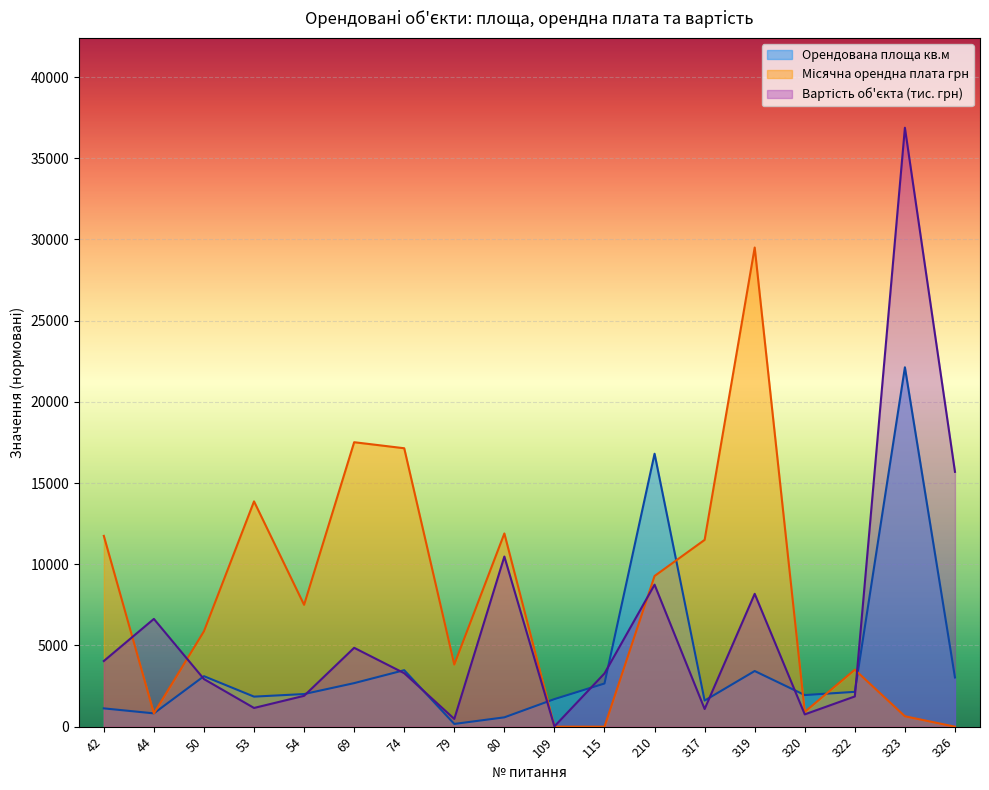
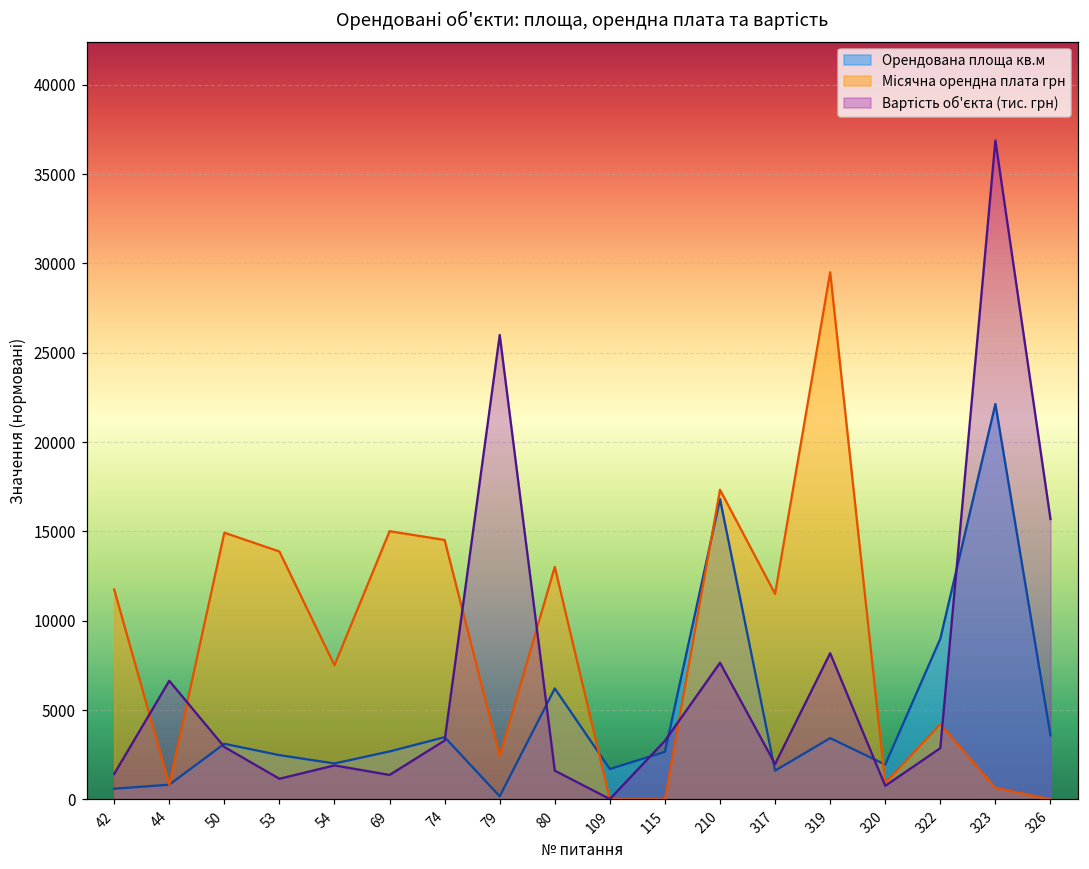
  {
    "Орендована площа кв.м": {
-     "42": 1100,
+     "42": 600,
      "50": 3100,
-     "53": 1800,
+     "53": 2500,
      "69": 2700,
      "74": 3500,
      "79": 200,
-     "80": 600,
+     "80": 6200,
      "109": 1700,
      "115": 2700,
      "210": 16800,
      "317": 1600,
      "319": 3400,
      "320": 1900,
-     "322": 2100,
+     "322": 9000,
      "323": 22100,
-     "326": 3000
+     "326": 3600
    },
    "Місячна орендна плата грн": {
      "42": 11700,
-     "50": 5900,
+     "50": 14900,
      "53": 13900,
      "54": 7500,
-     "69": 17500,
-     "74": 17100,
-     "79": 3800,
-     "80": 11900,
+     "69": 15000,
+     "74": 14500,
+     "79": 2400,
+     "80": 13000,
      "115": 0,
-     "210": 9300,
+     "210": 17300,
      "317": 11500,
      "319": 29500,
-     "322": 3500,
+     "322": 4200,
      "323": 600,
      "326": 0
    },
    "Вартість об'єкта (тис. грн)": {
-     "42": 4000,
+     "42": 1400,
      "44": 6600,
      "50": 2900,
      "53": 1200,
-     "69": 4900,
+     "69": 1400,
      "74": 3300,
-     "79": 500,
-     "80": 10500,
+     "79": 26000,
+     "80": 1600,
      "115": 3300,
-     "210": 8700,
-     "317": 1100,
+     "210": 7600,
+     "317": 2000,
      "319": 8200,
-     "322": 1900,
+     "322": 2900,
      "323": 36900,
      "326": 15700
    }
  }
